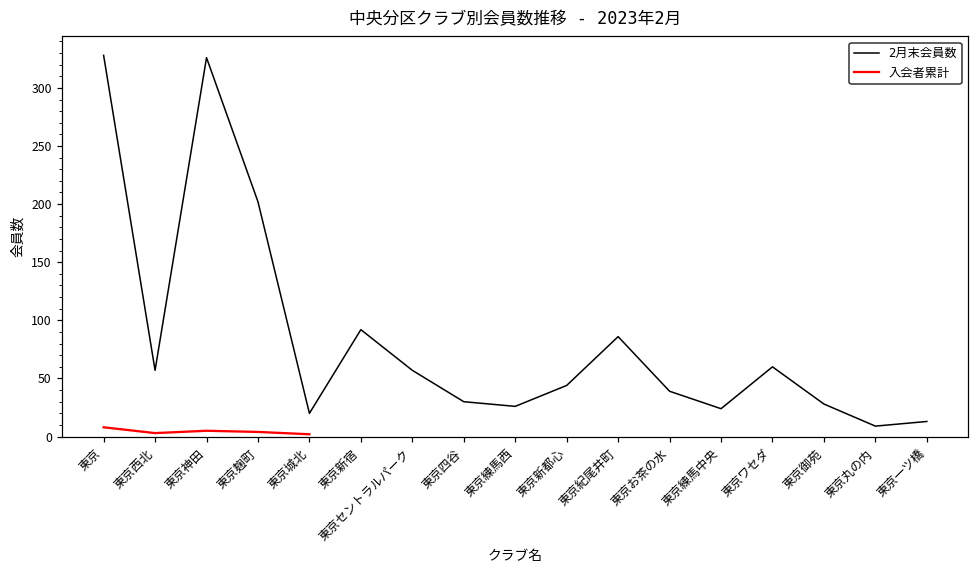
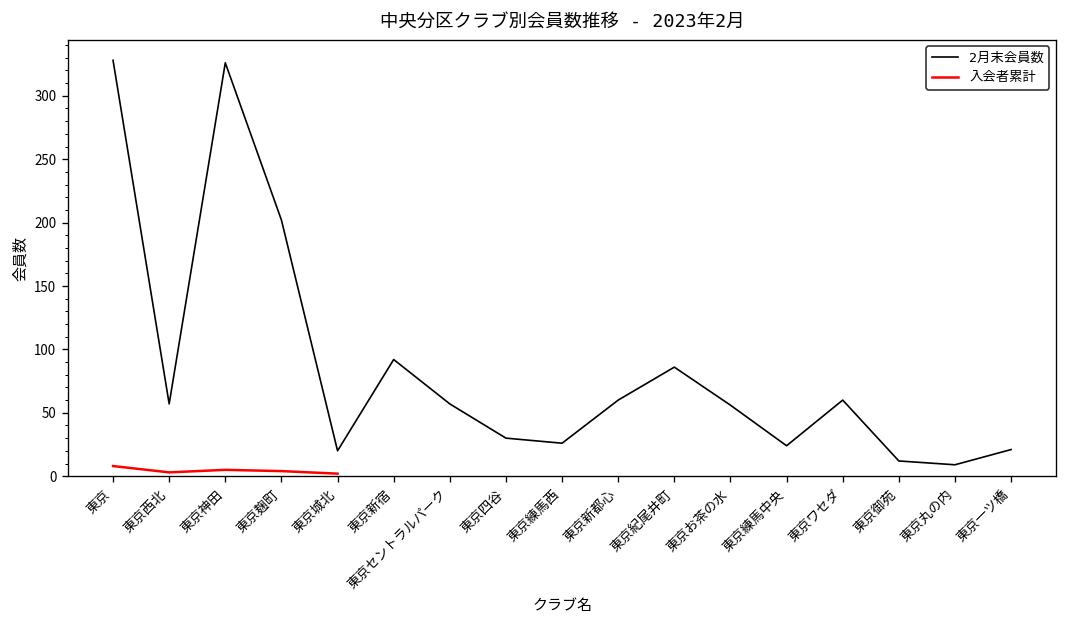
  {
    "2月末会員数": {
      "東京": 328,
      "東京西北": 57,
      "東京神田": 326,
      "東京麹町": 202,
      "東京城北": 20,
      "東京新宿": 92,
      "東京セントラルパーク": 57,
      "東京四谷": 30,
      "東京練馬西": 26,
-     "東京新都心": 44,
+     "東京新都心": 60,
      "東京紀尾井町": 86,
-     "東京お茶の水": 39,
+     "東京お茶の水": 56,
      "東京練馬中央": 24,
      "東京ワセダ": 60,
-     "東京御苑": 28,
+     "東京御苑": 12,
      "東京丸の内": 9,
-     "東京一ツ橋": 13
+     "東京一ツ橋": 21
    },
    "入会者累計": {
      "東京": 8,
      "東京西北": 3,
      "東京神田": 5,
      "東京麹町": 4,
      "東京城北": 2
    }
  }
